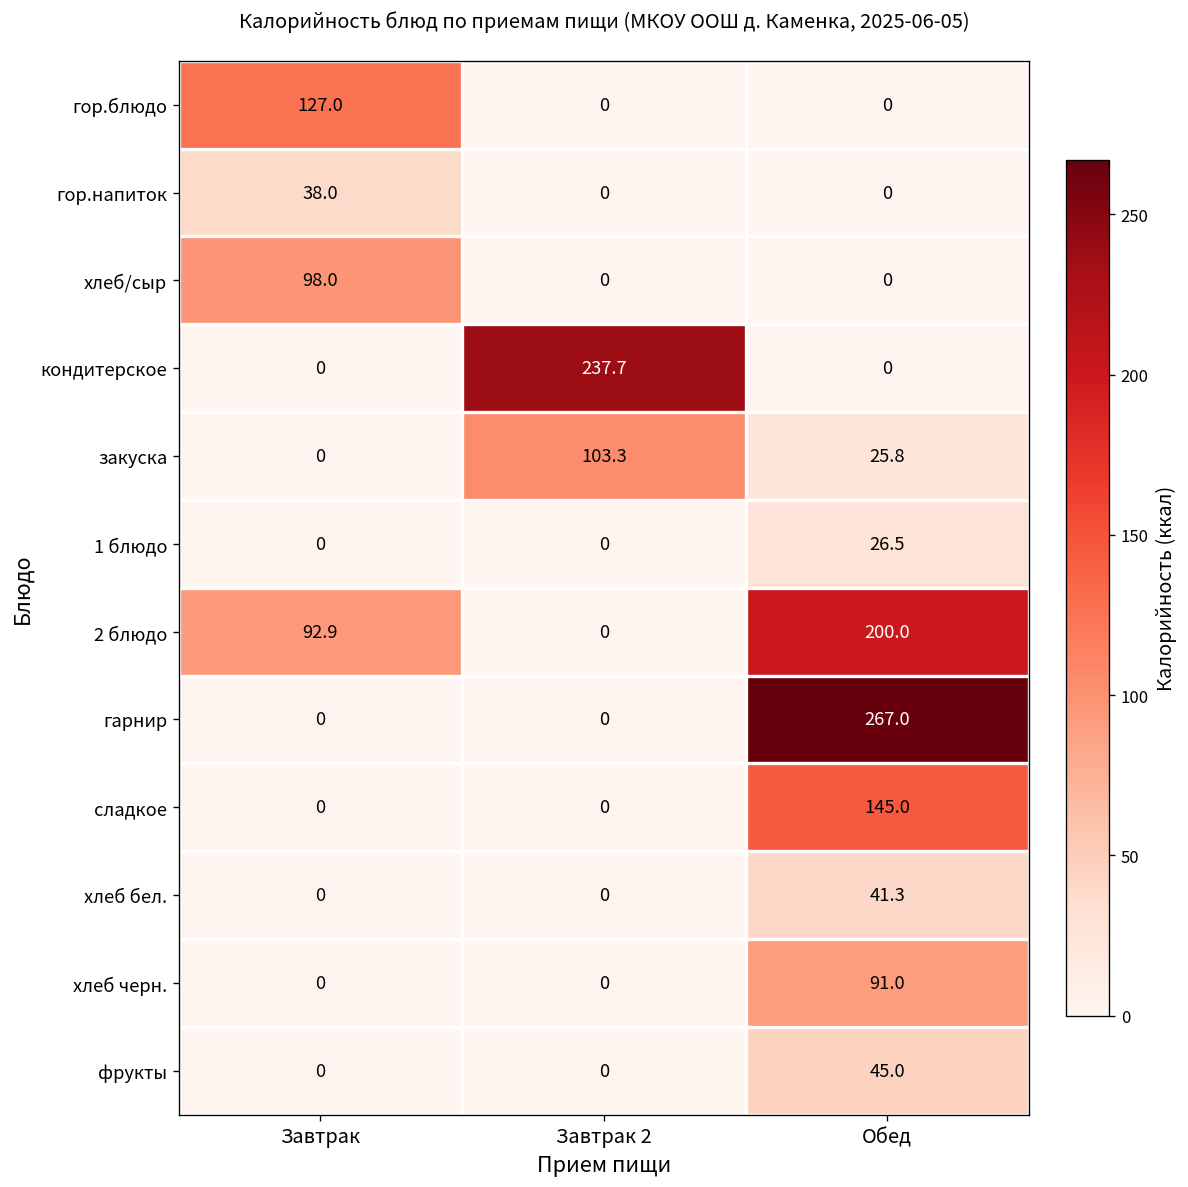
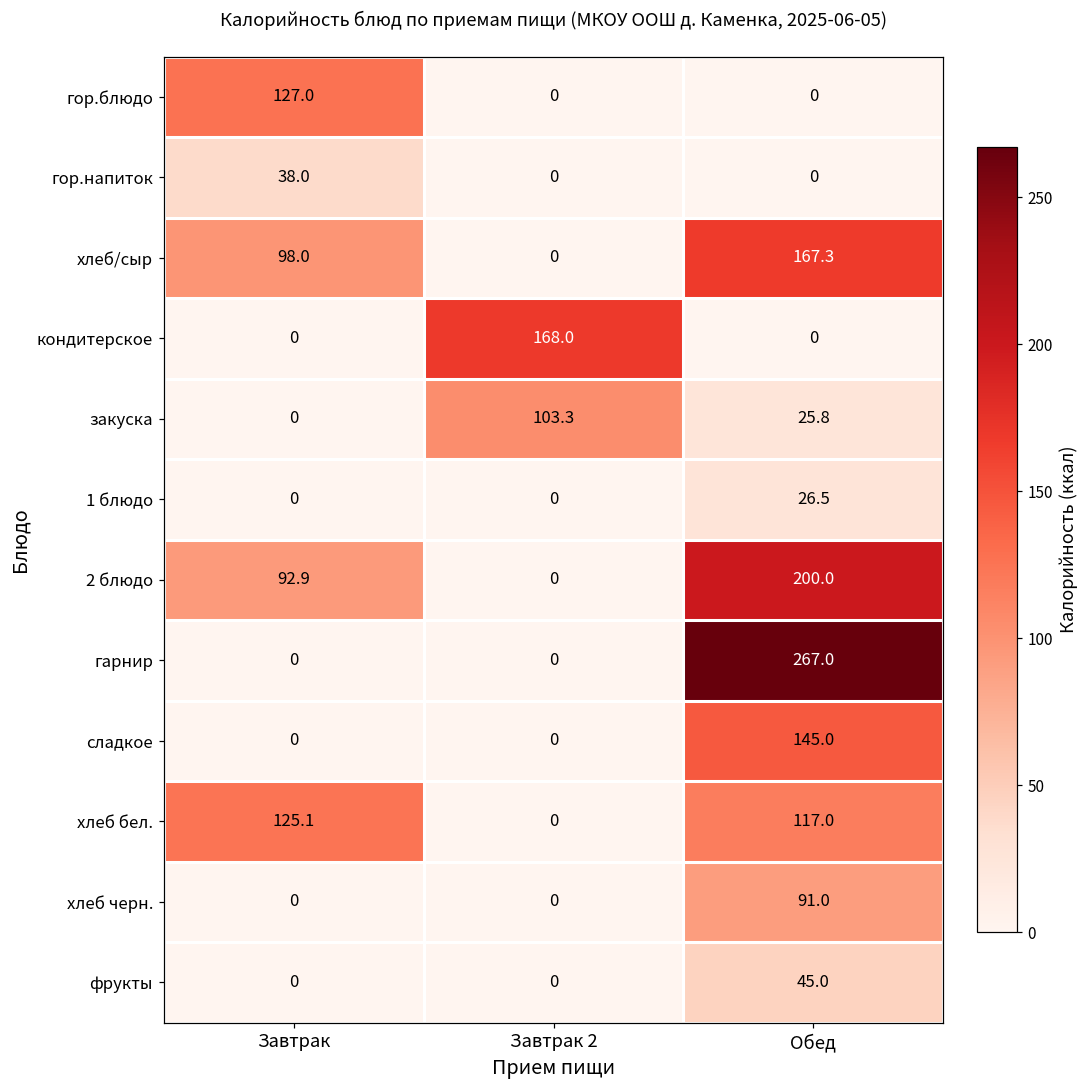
  {
    "гор.блюдо": {
      "Завтрак": 127.0,
      "Завтрак 2": 0,
      "Обед": 0
    },
    "гор.напиток": {
      "Завтрак": 38.0,
      "Завтрак 2": 0,
      "Обед": 0
    },
    "хлеб/сыр": {
      "Завтрак": 98.0,
      "Завтрак 2": 0,
-     "Обед": 0
+     "Обед": 167.3
    },
    "кондитерское": {
      "Завтрак": 0,
-     "Завтрак 2": 237.7,
+     "Завтрак 2": 168.0,
      "Обед": 0
    },
    "закуска": {
      "Завтрак": 0,
      "Завтрак 2": 103.3,
      "Обед": 25.8
    },
    "1 блюдо": {
      "Завтрак": 0,
      "Завтрак 2": 0,
      "Обед": 26.5
    },
    "2 блюдо": {
      "Завтрак": 92.9,
      "Завтрак 2": 0,
      "Обед": 200.0
    },
    "гарнир": {
      "Завтрак": 0,
      "Завтрак 2": 0,
      "Обед": 267.0
    },
    "сладкое": {
      "Завтрак": 0,
      "Завтрак 2": 0,
      "Обед": 145.0
    },
    "хлеб бел.": {
-     "Завтрак": 0,
+     "Завтрак": 125.1,
      "Завтрак 2": 0,
-     "Обед": 41.3
+     "Обед": 117.0
    },
    "хлеб черн.": {
      "Завтрак": 0,
      "Завтрак 2": 0,
      "Обед": 91.0
    },
    "фрукты": {
      "Завтрак": 0,
      "Завтрак 2": 0,
      "Обед": 45.0
    }
  }
